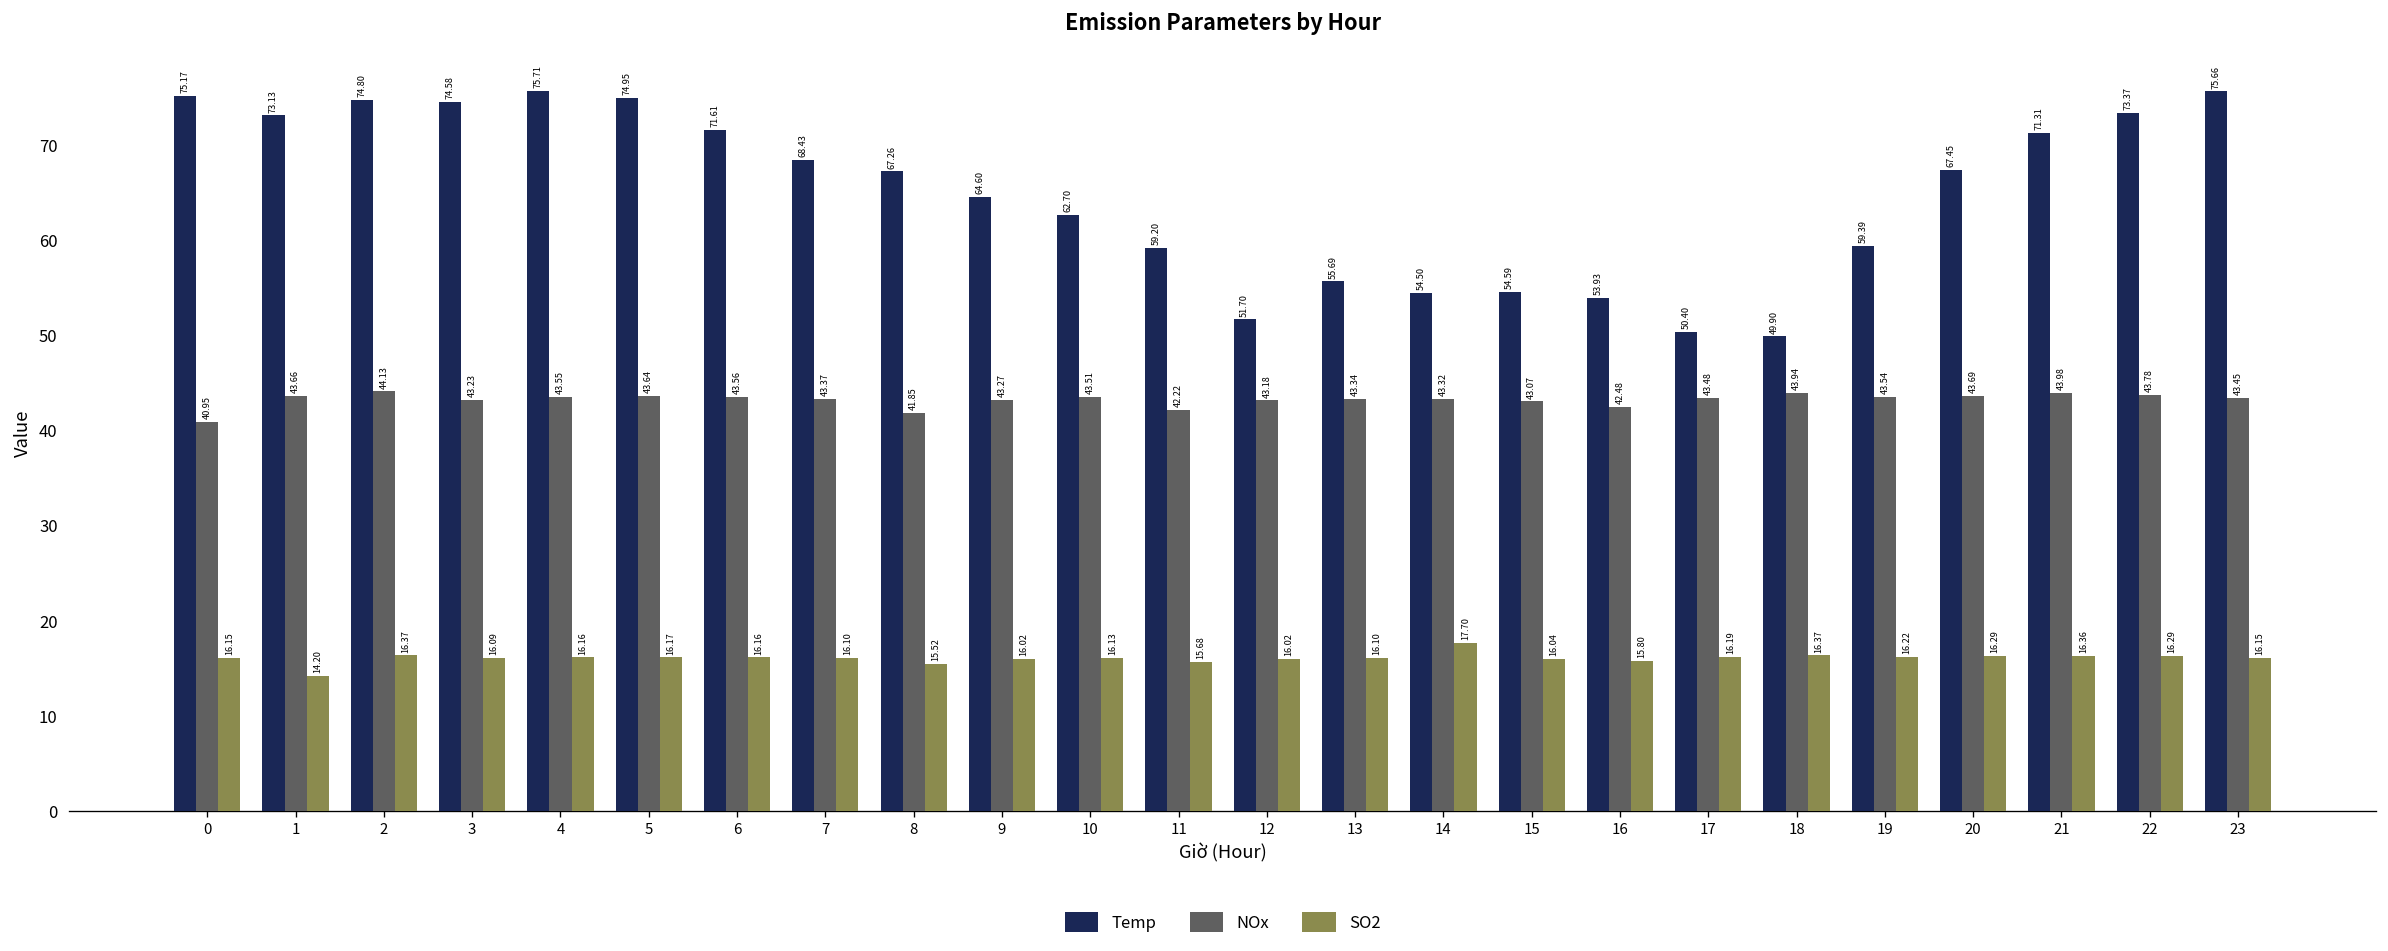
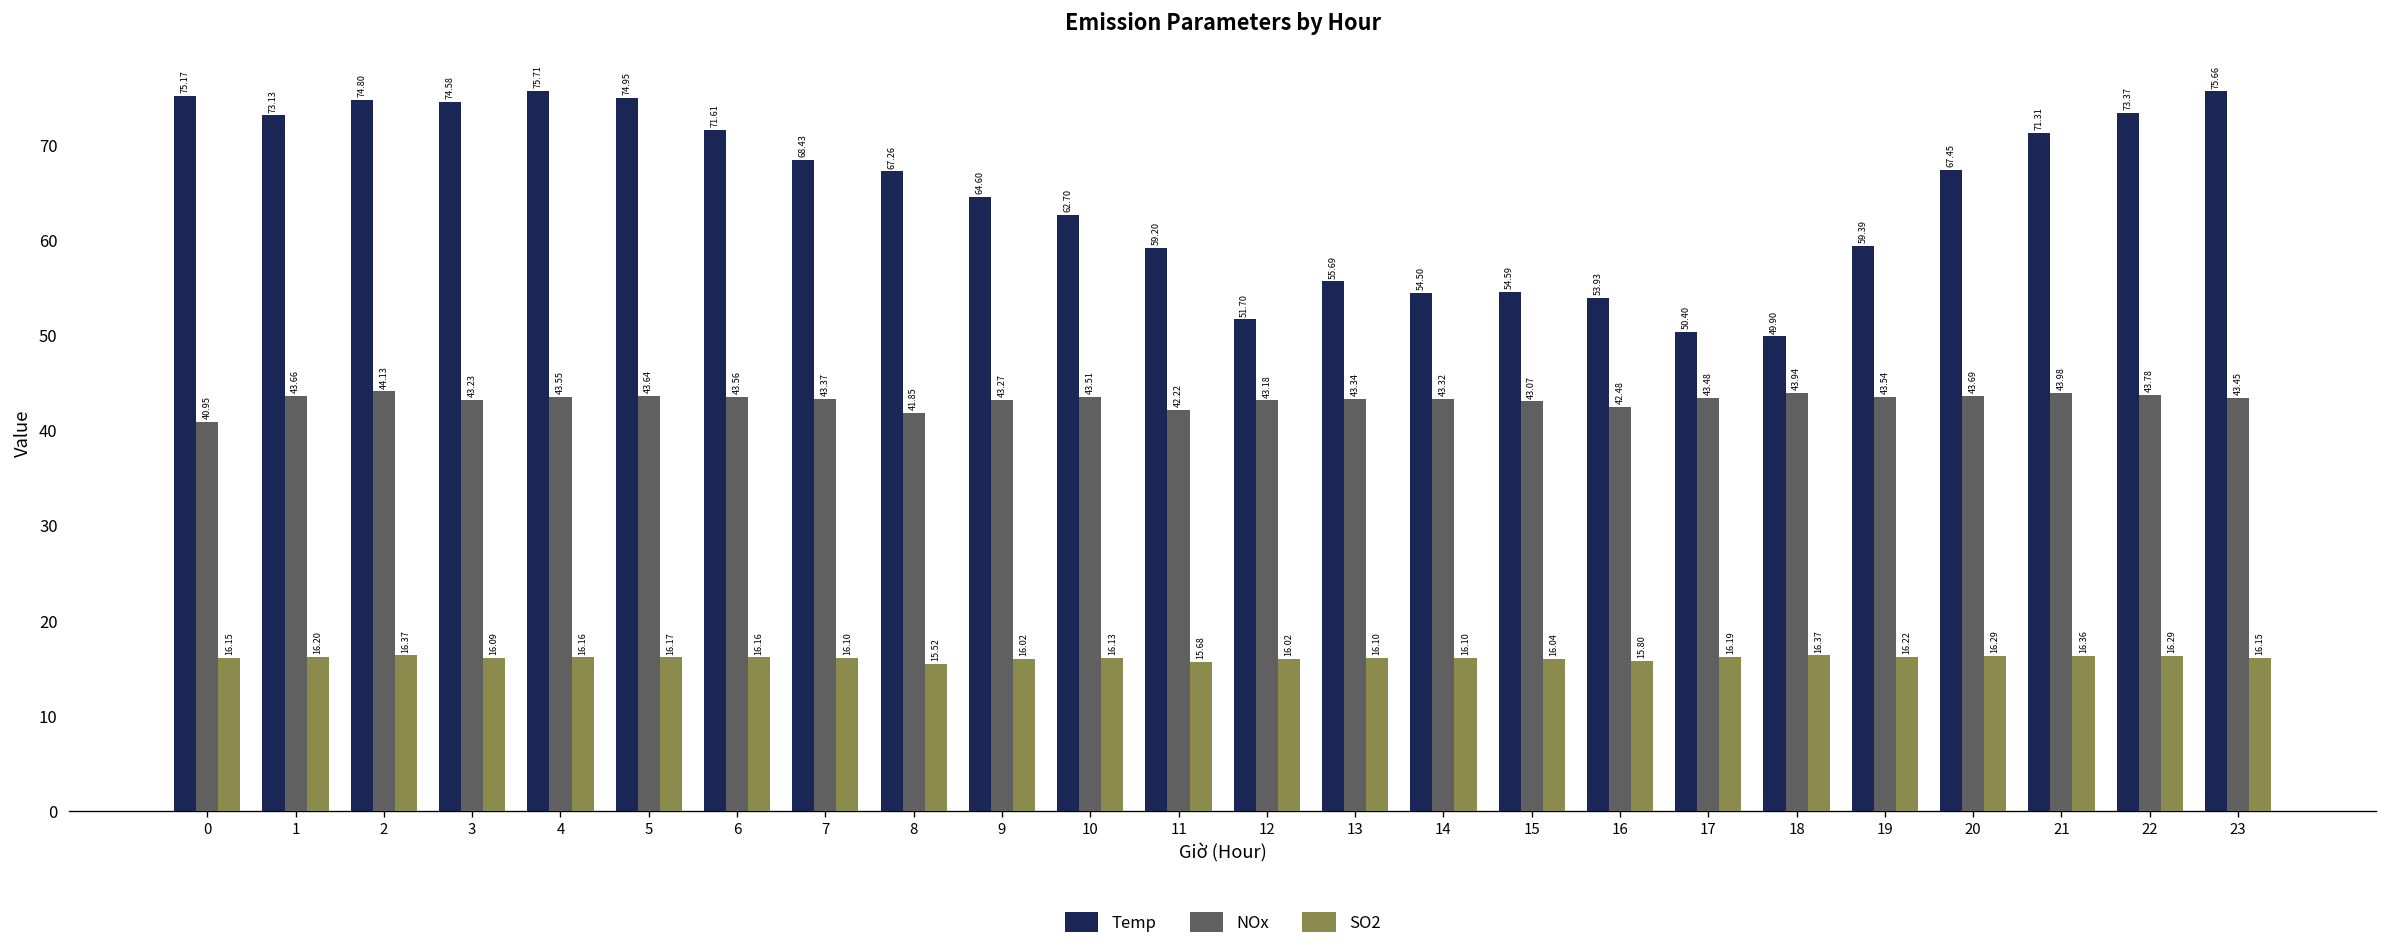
  {
    "Temp": {
      "0": 75.17,
      "1": 73.13,
      "2": 74.80,
      "3": 74.58,
      "4": 75.71,
      "5": 74.95,
      "6": 71.61,
      "7": 68.43,
      "8": 67.26,
      "9": 64.60,
      "10": 62.70,
      "11": 59.20,
      "12": 51.70,
      "13": 55.69,
      "14": 54.50,
      "15": 54.59,
      "16": 53.93,
      "17": 50.40,
      "18": 49.90,
      "19": 59.39,
      "20": 67.45,
      "21": 71.31,
      "22": 73.37,
      "23": 75.66
    },
    "NOx": {
      "0": 40.95,
      "1": 43.66,
      "2": 44.13,
      "3": 43.23,
      "4": 43.55,
      "5": 43.64,
      "6": 43.56,
      "7": 43.37,
      "8": 41.85,
      "9": 43.27,
      "10": 43.51,
      "11": 42.22,
      "12": 43.18,
      "13": 43.34,
      "14": 43.32,
      "15": 43.07,
      "16": 42.48,
      "17": 43.48,
      "18": 43.94,
      "19": 43.54,
      "20": 43.69,
      "21": 43.98,
      "22": 43.78,
      "23": 43.45
    },
    "SO2": {
      "0": 16.15,
-     "1": 14.20,
+     "1": 16.20,
      "2": 16.37,
      "3": 16.09,
      "4": 16.16,
      "5": 16.17,
      "6": 16.16,
      "7": 16.10,
      "8": 15.52,
      "9": 16.02,
      "10": 16.13,
      "11": 15.68,
      "12": 16.02,
      "13": 16.10,
-     "14": 17.70,
+     "14": 16.10,
      "15": 16.04,
      "16": 15.80,
      "17": 16.19,
      "18": 16.37,
      "19": 16.22,
      "20": 16.29,
      "21": 16.36,
      "22": 16.29,
      "23": 16.15
    }
  }
